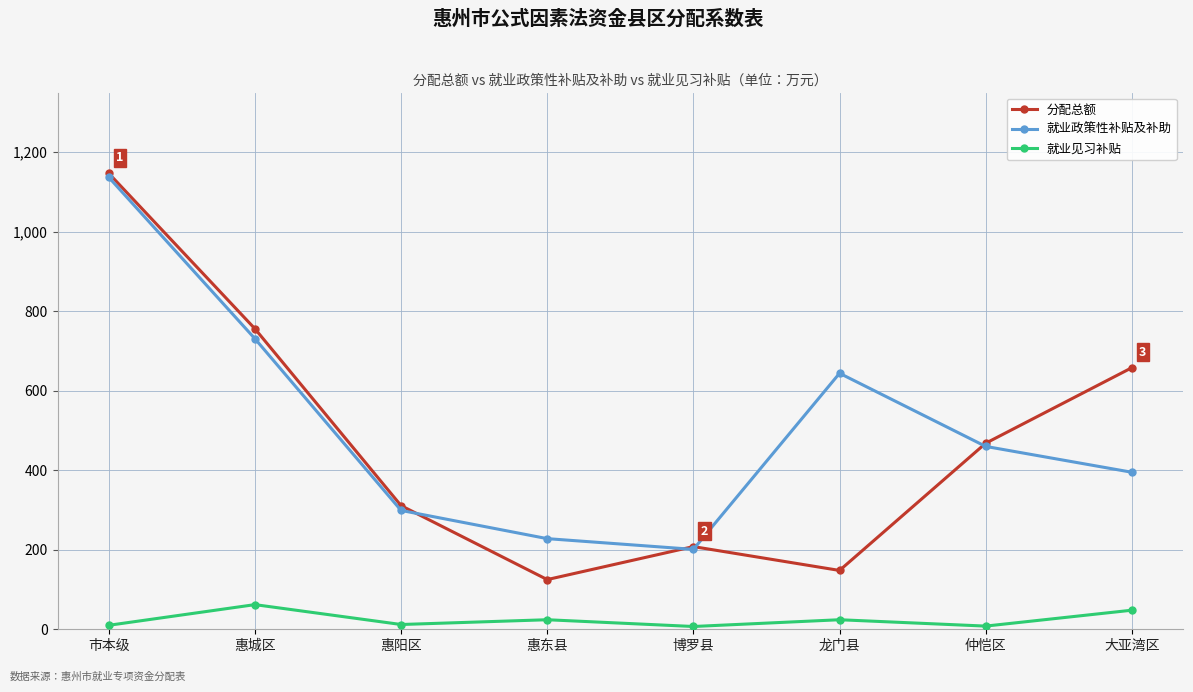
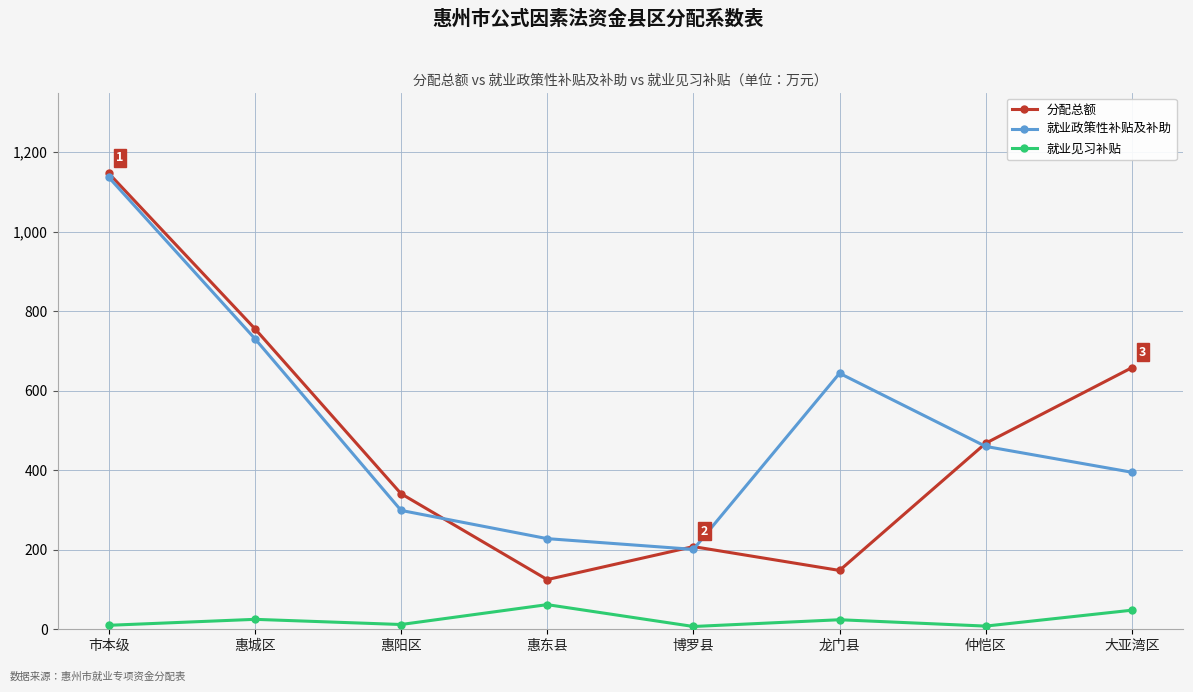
  {
    "分配总额": {
      "惠城区": "760",
-     "惠阳区": "310",
+     "惠阳区": "340",
      "惠东县": "130",
      "龙门县": "150",
      "仲恺区": "470"
    },
    "就业政策性补贴及补助": {
      "市本级": "1,140",
      "惠城区": "730",
      "惠阳区": "300",
      "惠东县": "230",
      "博罗县": "200",
      "龙门县": "640",
      "仲恺区": "460",
      "大亚湾区": "400"
    },
    "就业见习补贴": {
      "市本级": "10",
-     "惠城区": "60",
+     "惠城区": "30",
      "惠阳区": "10",
-     "惠东县": "20",
+     "惠东县": "60",
      "博罗县": "10",
      "龙门县": "20",
      "仲恺区": "10",
      "大亚湾区": "50"
    }
  }
